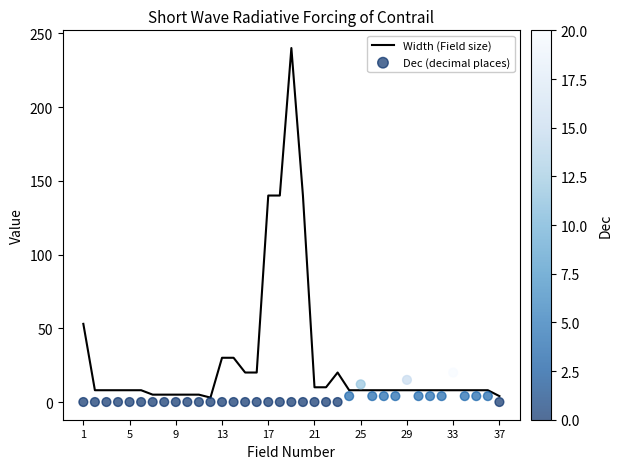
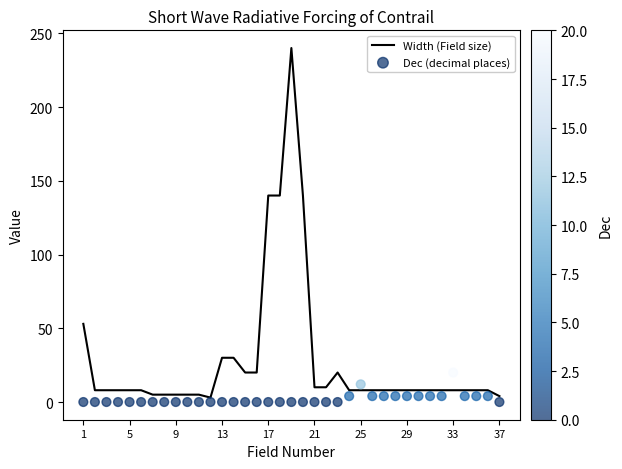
  {
    "Width (Field size)": {
      "1": 53,
      "5": 8,
      "9": 5,
      "13": 30,
      "17": 140,
      "21": 10,
      "25": 8,
      "29": 8,
      "33": 8,
      "37": 4
    },
    "Dec (decimal places)": {
-     "29": 15
+     "29": 4
    }
  }
